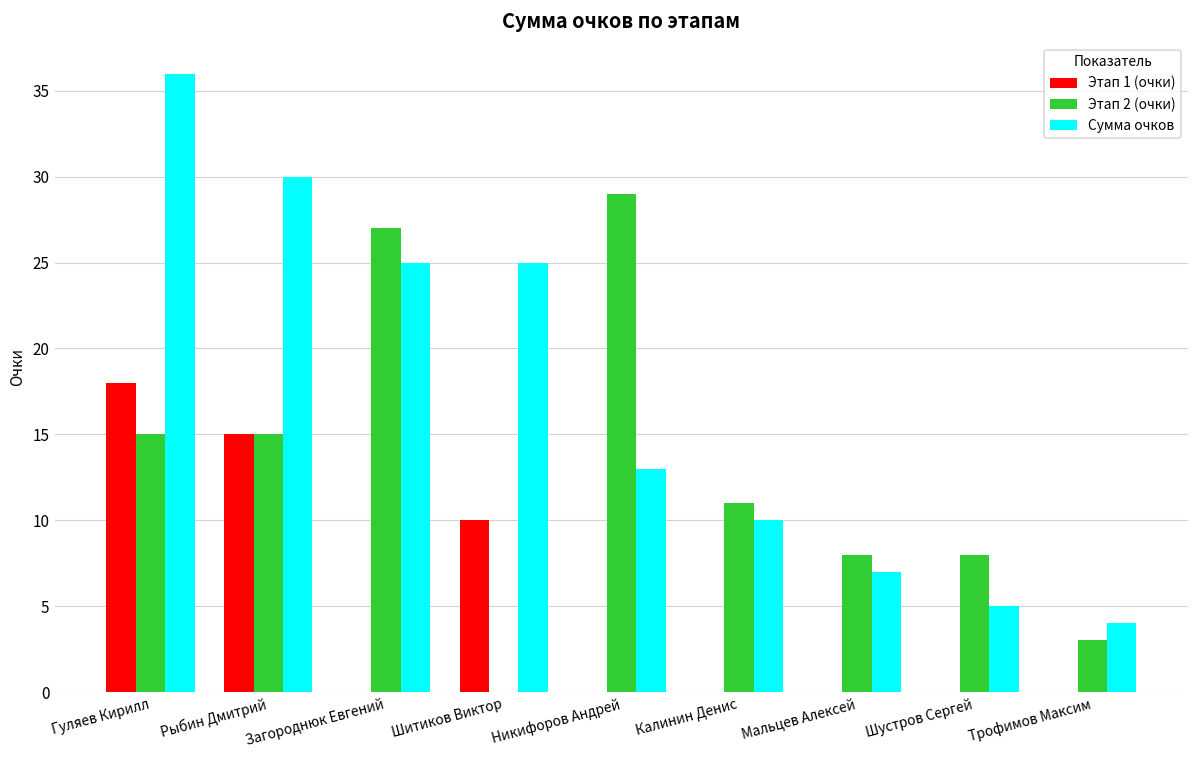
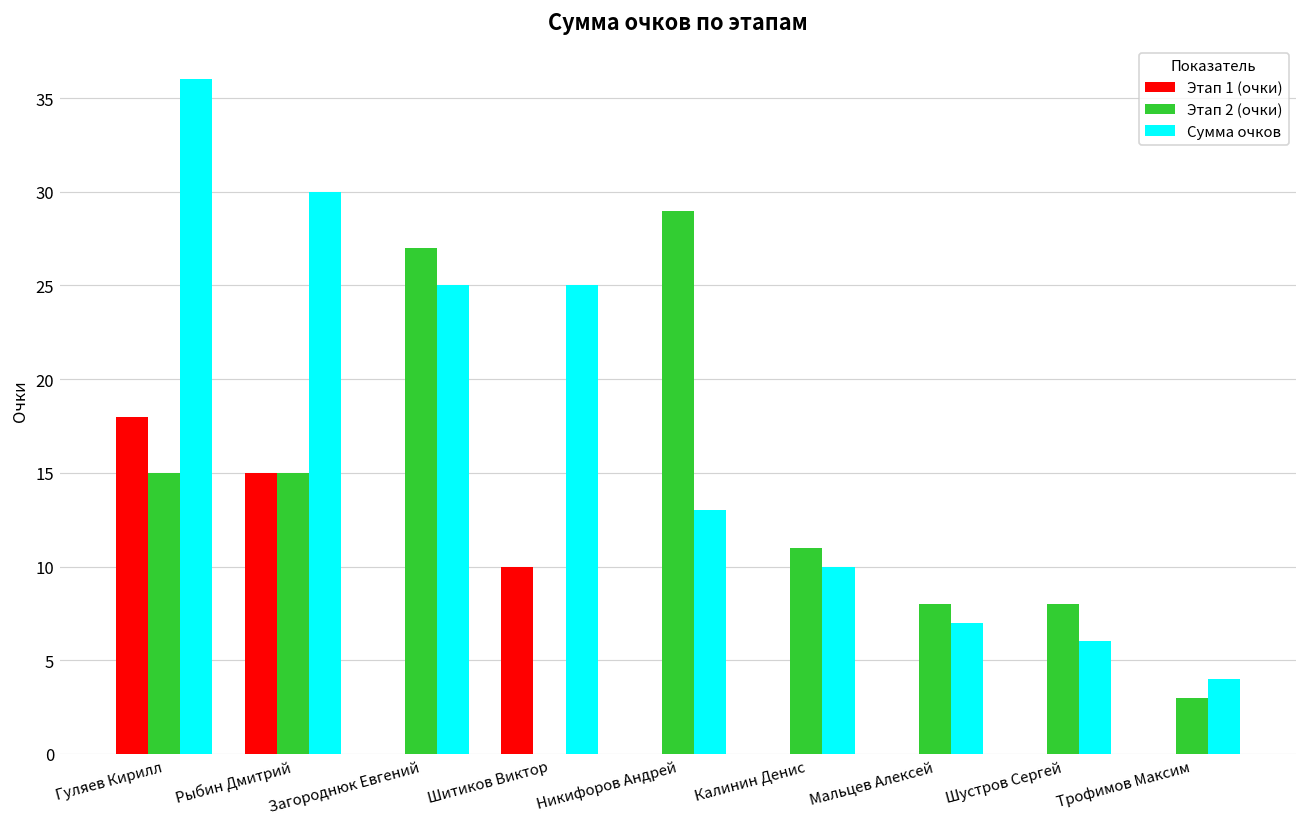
  {
    "Этап 1 (очки)": {
      "Гуляев Кирилл": 18,
      "Рыбин Дмитрий": 15,
      "Загороднюк Евгений": 0,
      "Шитиков Виктор": 10,
      "Никифоров Андрей": 0,
      "Калинин Денис": 0,
      "Мальцев Алексей": 0,
      "Шустров Сергей": 0,
      "Трофимов Максим": 0
    },
    "Этап 2 (очки)": {
      "Гуляев Кирилл": 15,
      "Рыбин Дмитрий": 15,
      "Загороднюк Евгений": 27,
      "Шитиков Виктор": 0,
      "Никифоров Андрей": 29,
      "Калинин Денис": 11,
      "Мальцев Алексей": 8,
      "Шустров Сергей": 8,
      "Трофимов Максим": 3
    },
    "Сумма очков": {
      "Гуляев Кирилл": 36,
      "Рыбин Дмитрий": 30,
      "Загороднюк Евгений": 25,
      "Шитиков Виктор": 25,
      "Никифоров Андрей": 13,
      "Калинин Денис": 10,
      "Мальцев Алексей": 7,
-     "Шустров Сергей": 5,
+     "Шустров Сергей": 6,
      "Трофимов Максим": 4
    }
  }
